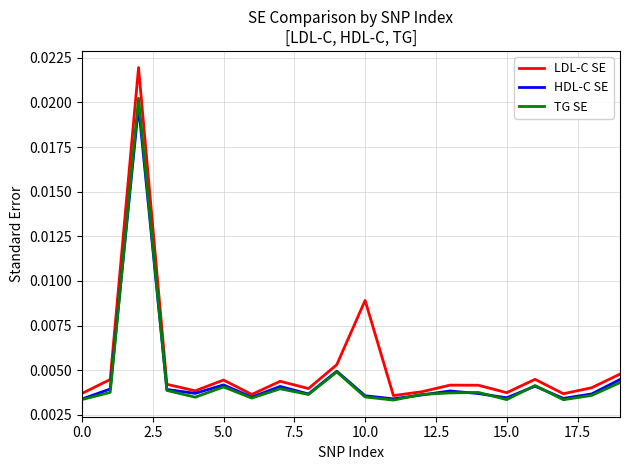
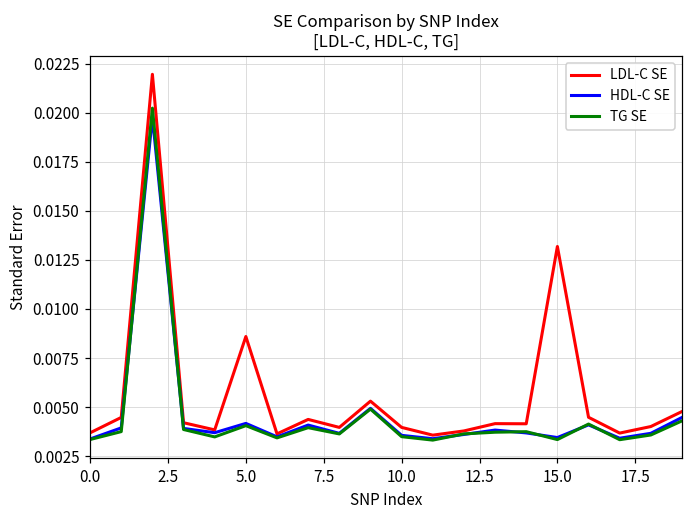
  {
    "LDL-C SE": {
      "0.0": 0.0037,
-     "5.0": 0.0044,
-     "10.0": 0.0089,
-     "15.0": 0.0037
+     "5.0": 0.0086,
+     "10.0": 0.0040,
+     "15.0": 0.0132
    }
  }
